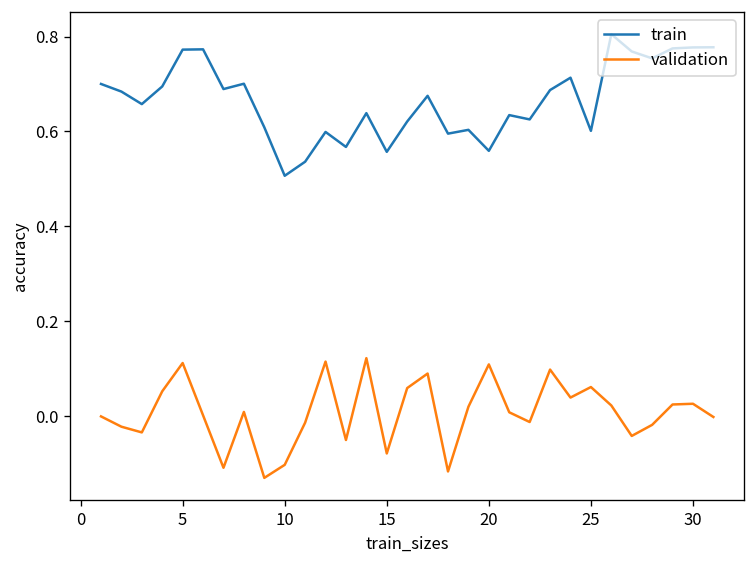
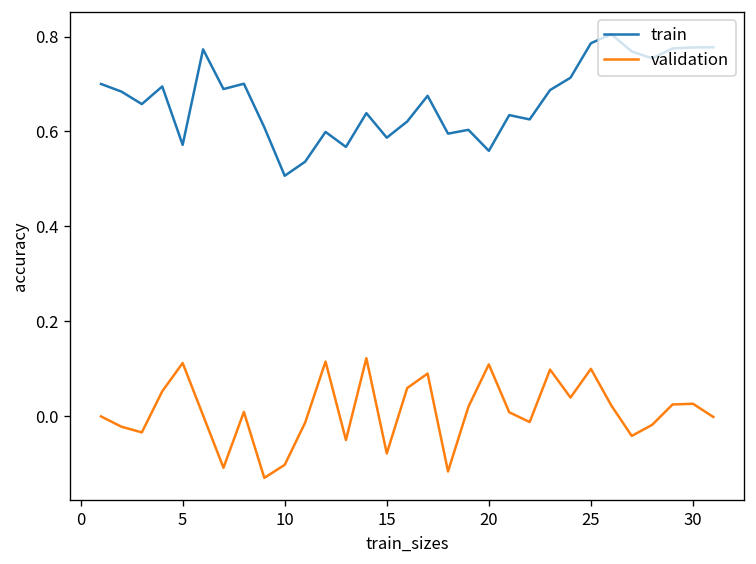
  {
    "train": {
-     "5": 0.77,
+     "5": 0.57,
      "10": 0.51,
-     "15": 0.56,
+     "15": 0.59,
      "20": 0.56,
-     "25": 0.60
+     "25": 0.79
    },
    "validation": {
      "5": 0.11,
      "10": -0.10,
      "15": -0.08,
      "20": 0.11,
-     "25": 0.06,
+     "25": 0.10,
      "30": 0.03
    }
  }
